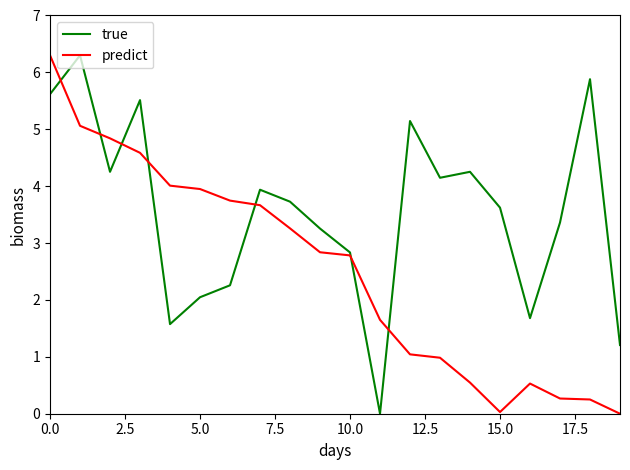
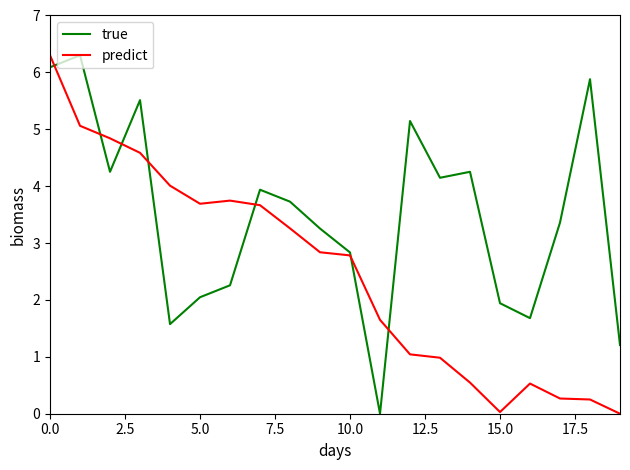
  {
    "true": {
-     "0.0": 5.6,
+     "0.0": 6.1,
      "5.0": 2.0,
      "10.0": 2.8,
-     "15.0": 3.6
+     "15.0": 1.9
    },
    "predict": {
      "0.0": 6.3,
-     "5.0": 3.9,
+     "5.0": 3.7,
      "10.0": 2.8,
      "15.0": 0.0
    }
  }
